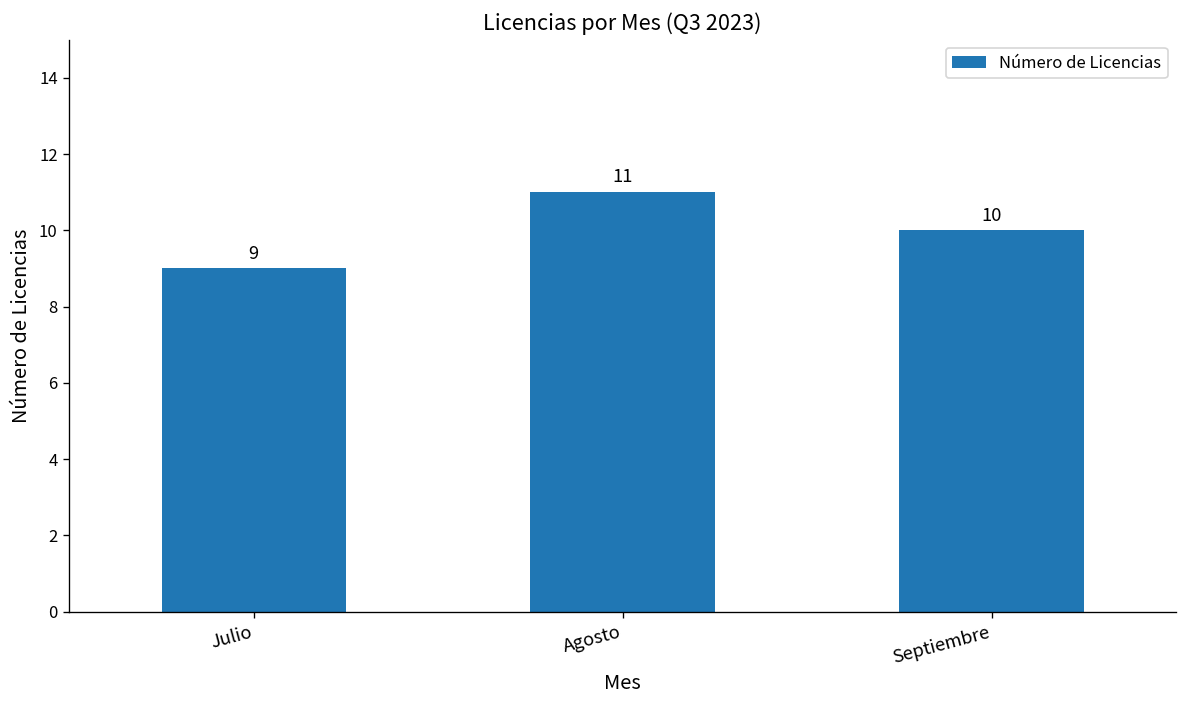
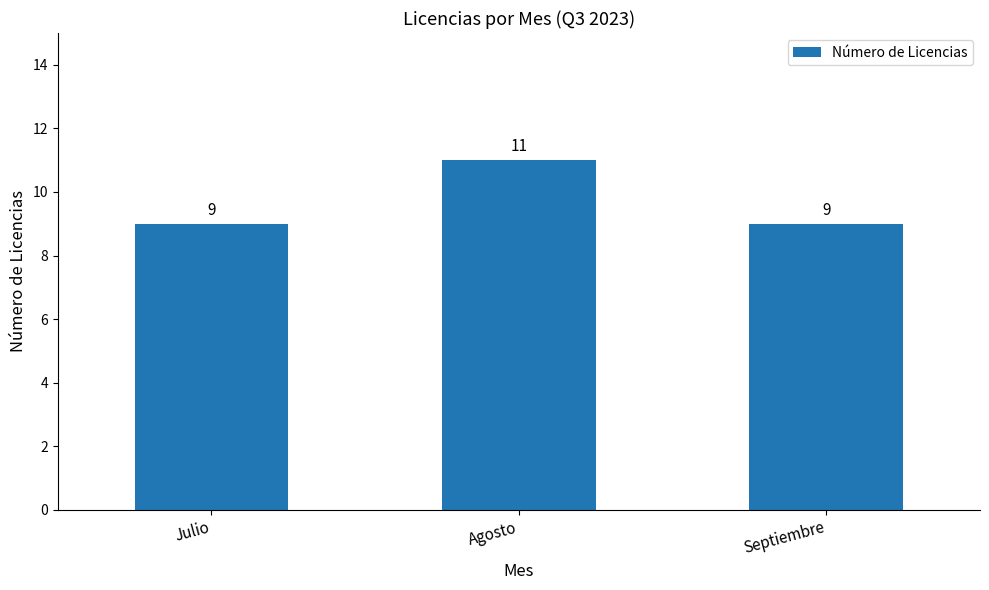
  {
    "Julio": 9,
    "Agosto": 11,
-   "Septiembre": 10
+   "Septiembre": 9
  }
